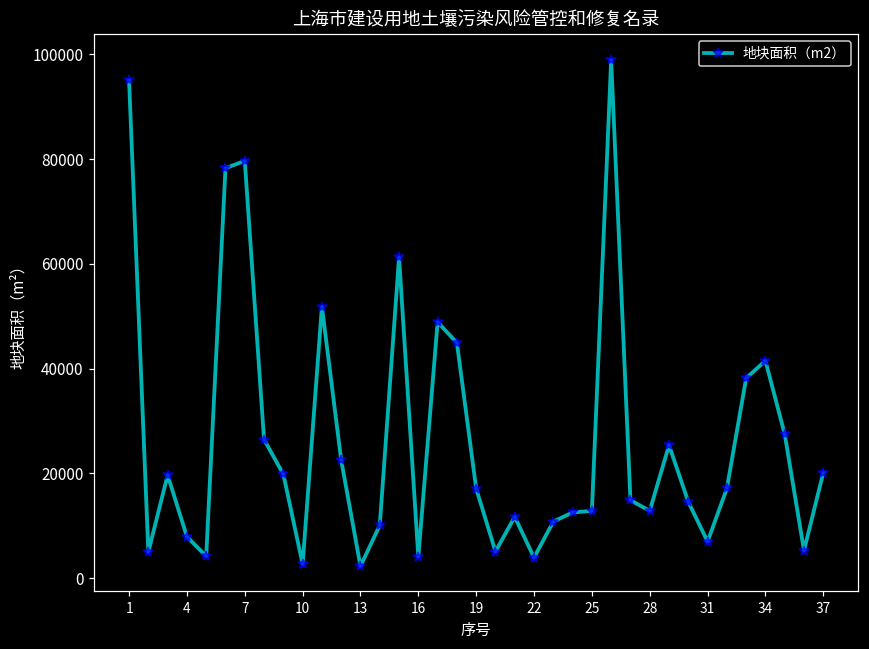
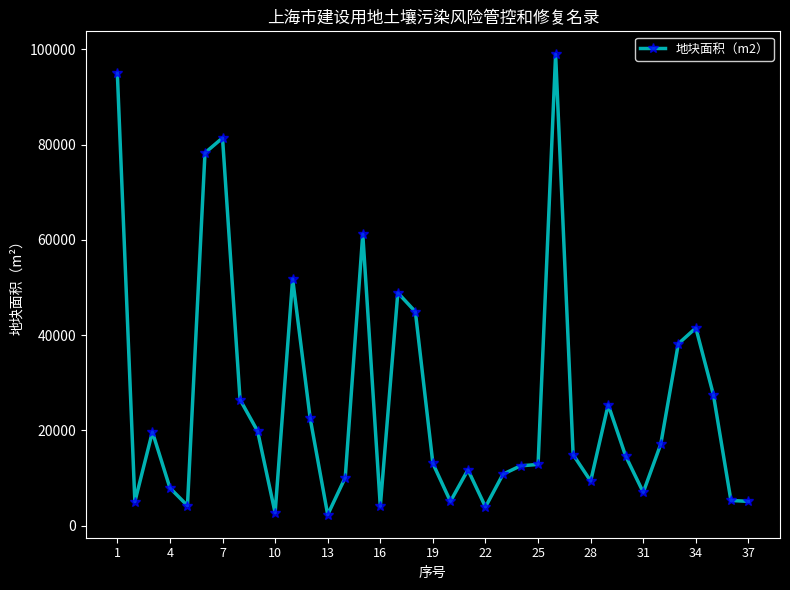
  {
    "1": 95000,
    "4": 8000,
-   "7": 80000,
+   "7": 81000,
    "10": 3000,
    "13": 2000,
    "16": 4000,
-   "19": 17000,
+   "19": 13000,
    "22": 4000,
    "25": 13000,
-   "28": 13000,
+   "28": 9000,
    "31": 7000,
    "34": 41000,
-   "37": 20000
+   "37": 5000
  }
